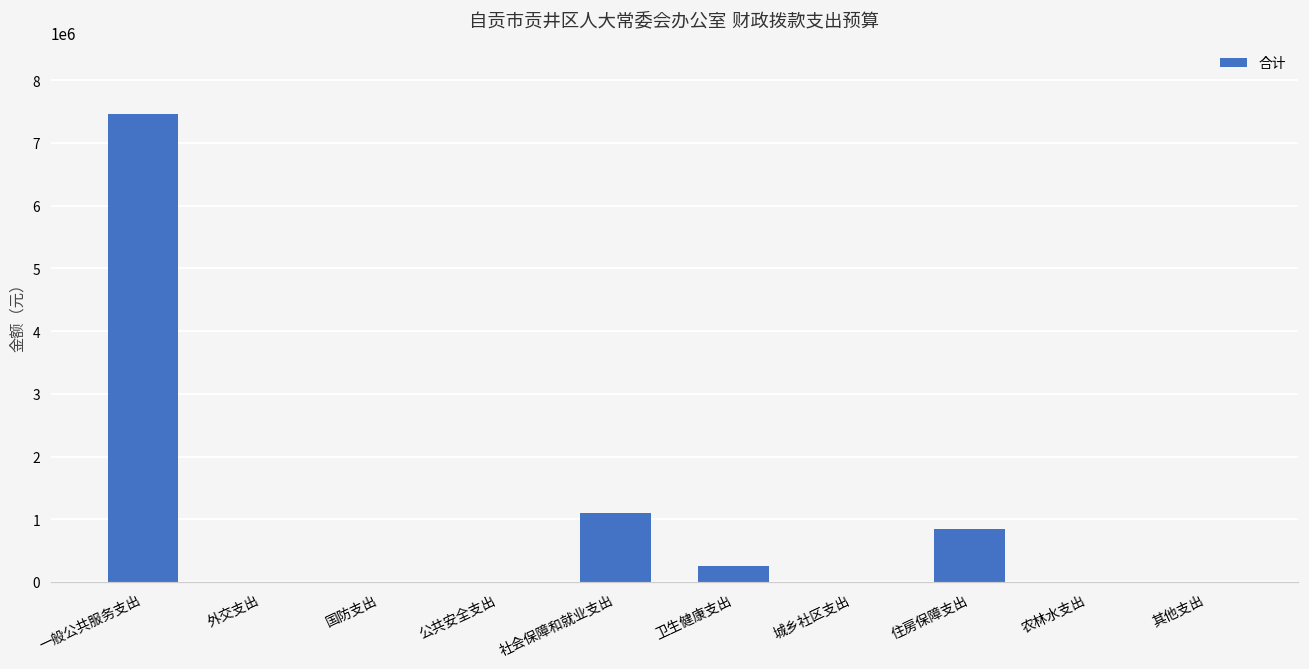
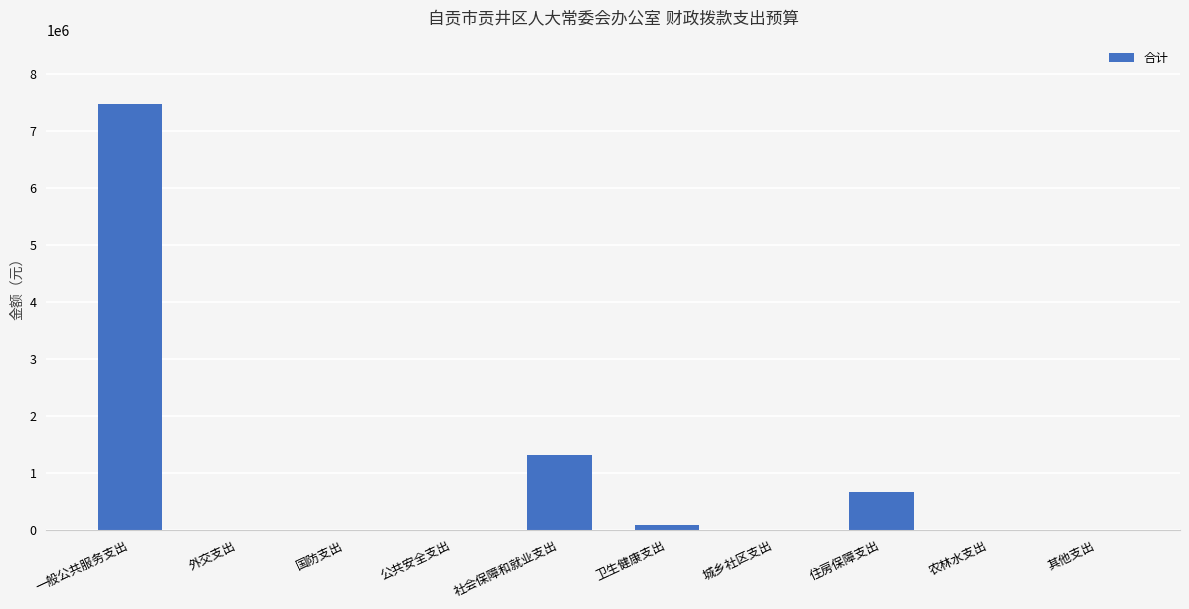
  {
    "一般公共服务支出": 7500000,
    "外交支出": 0,
    "国防支出": 0,
    "公共安全支出": 0,
-   "社会保障和就业支出": 1100000,
-   "卫生健康支出": 300000,
+   "社会保障和就业支出": 1300000,
+   "卫生健康支出": 100000,
    "城乡社区支出": 0,
-   "住房保障支出": 800000,
+   "住房保障支出": 700000,
    "农林水支出": 0,
    "其他支出": 0
  }
